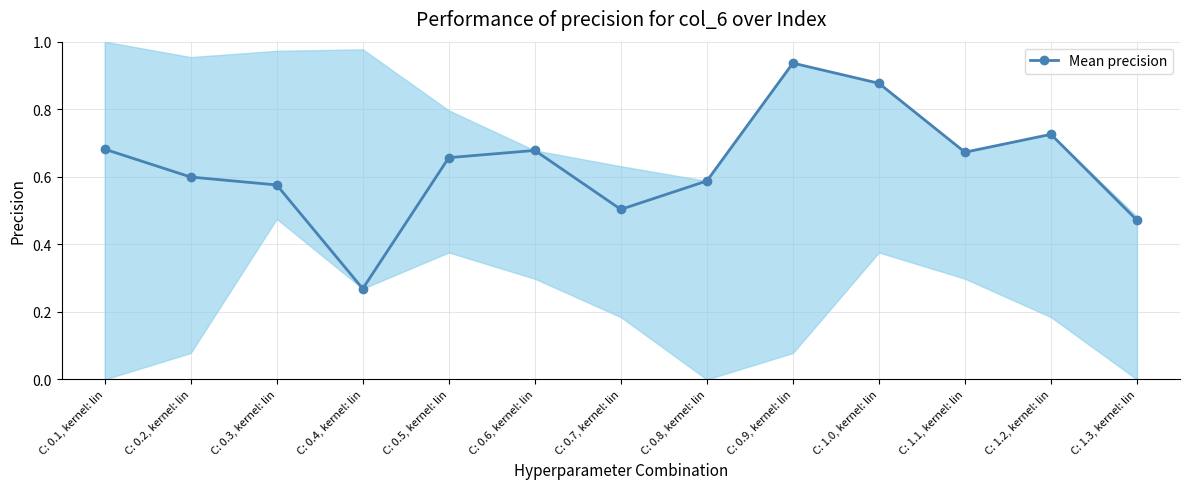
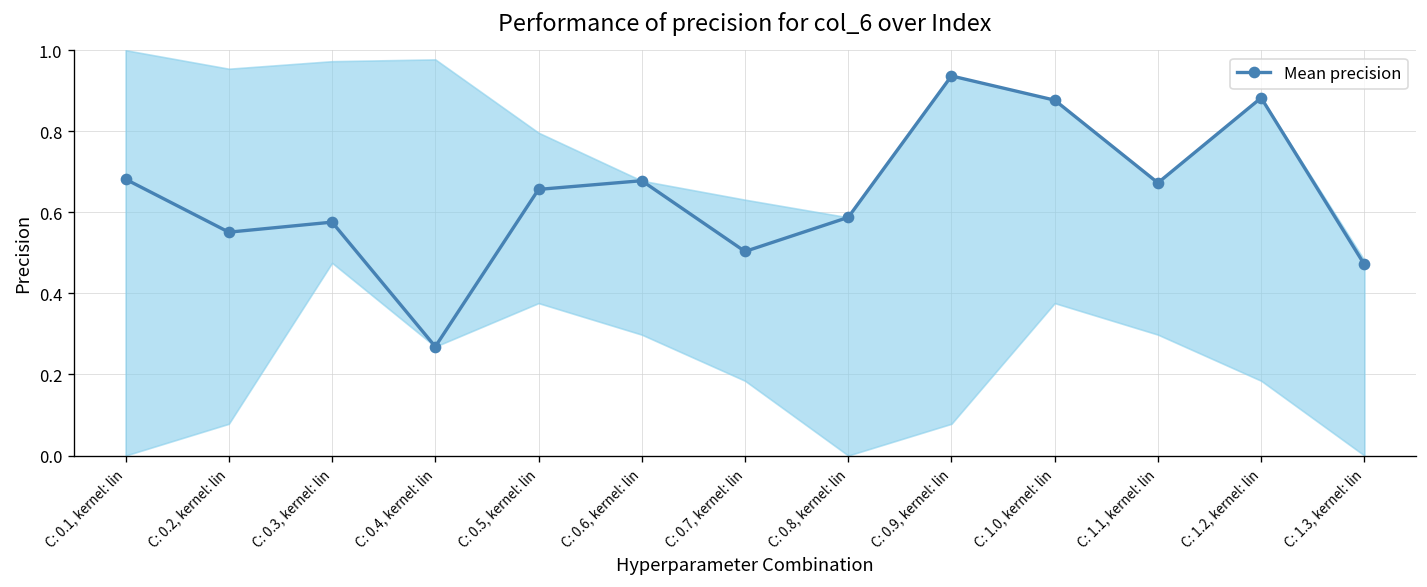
  {
    "Mean precision": {
      "C: 0.1, kernel: lin": 0.68,
-     "C: 0.2, kernel: lin": 0.60,
+     "C: 0.2, kernel: lin": 0.55,
      "C: 0.3, kernel: lin": 0.58,
      "C: 0.4, kernel: lin": 0.27,
      "C: 0.5, kernel: lin": 0.66,
      "C: 0.7, kernel: lin": 0.50,
-     "C: 1.2, kernel: lin": 0.73,
+     "C: 1.2, kernel: lin": 0.88,
      "C: 1.3, kernel: lin": 0.47
    }
  }
